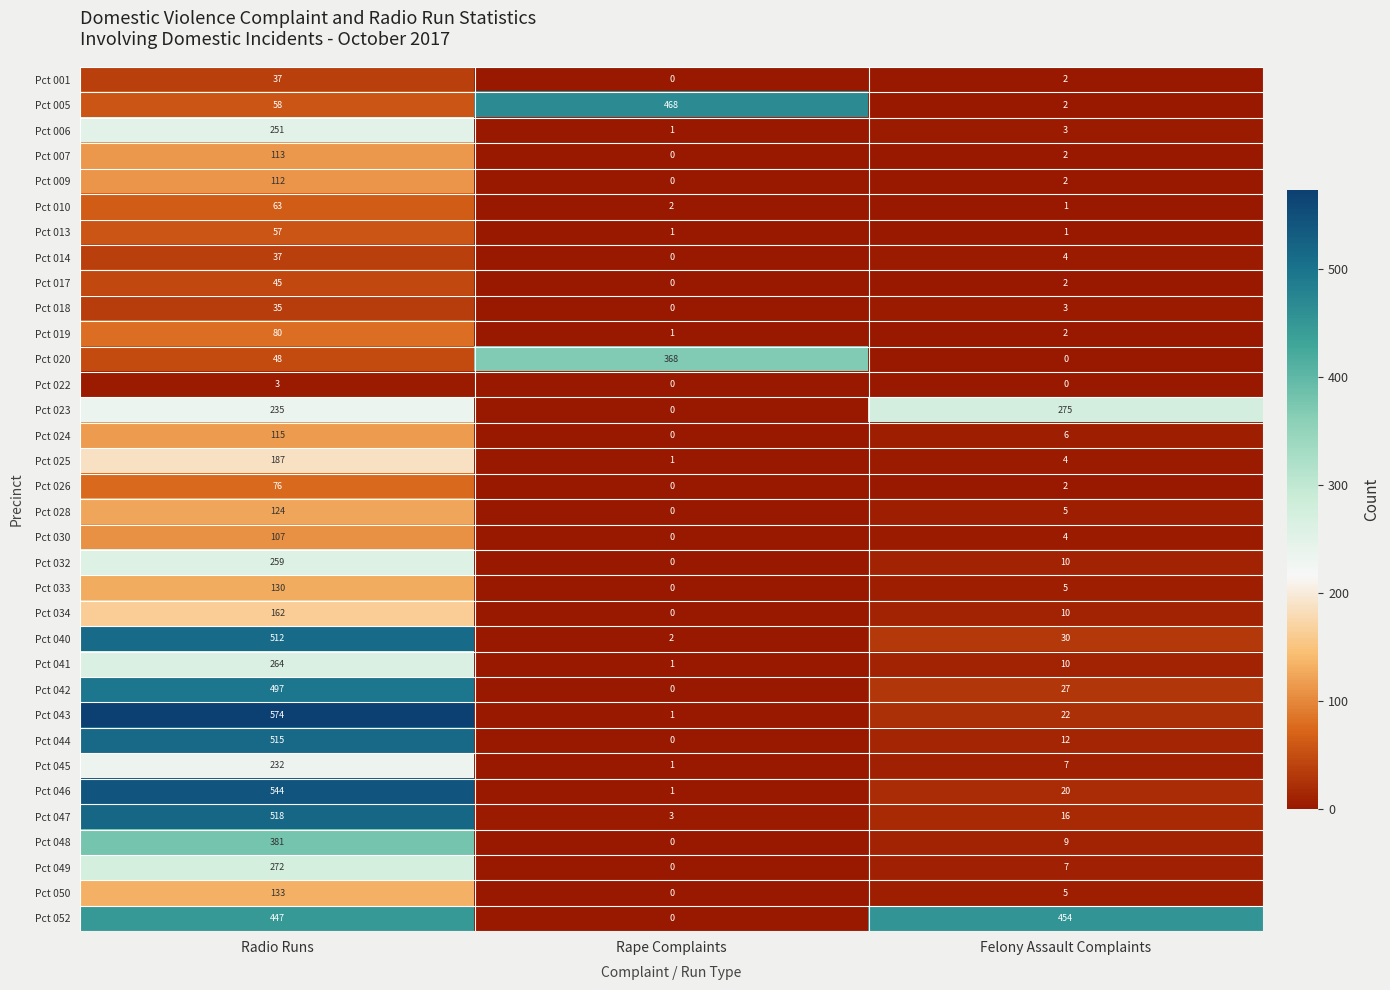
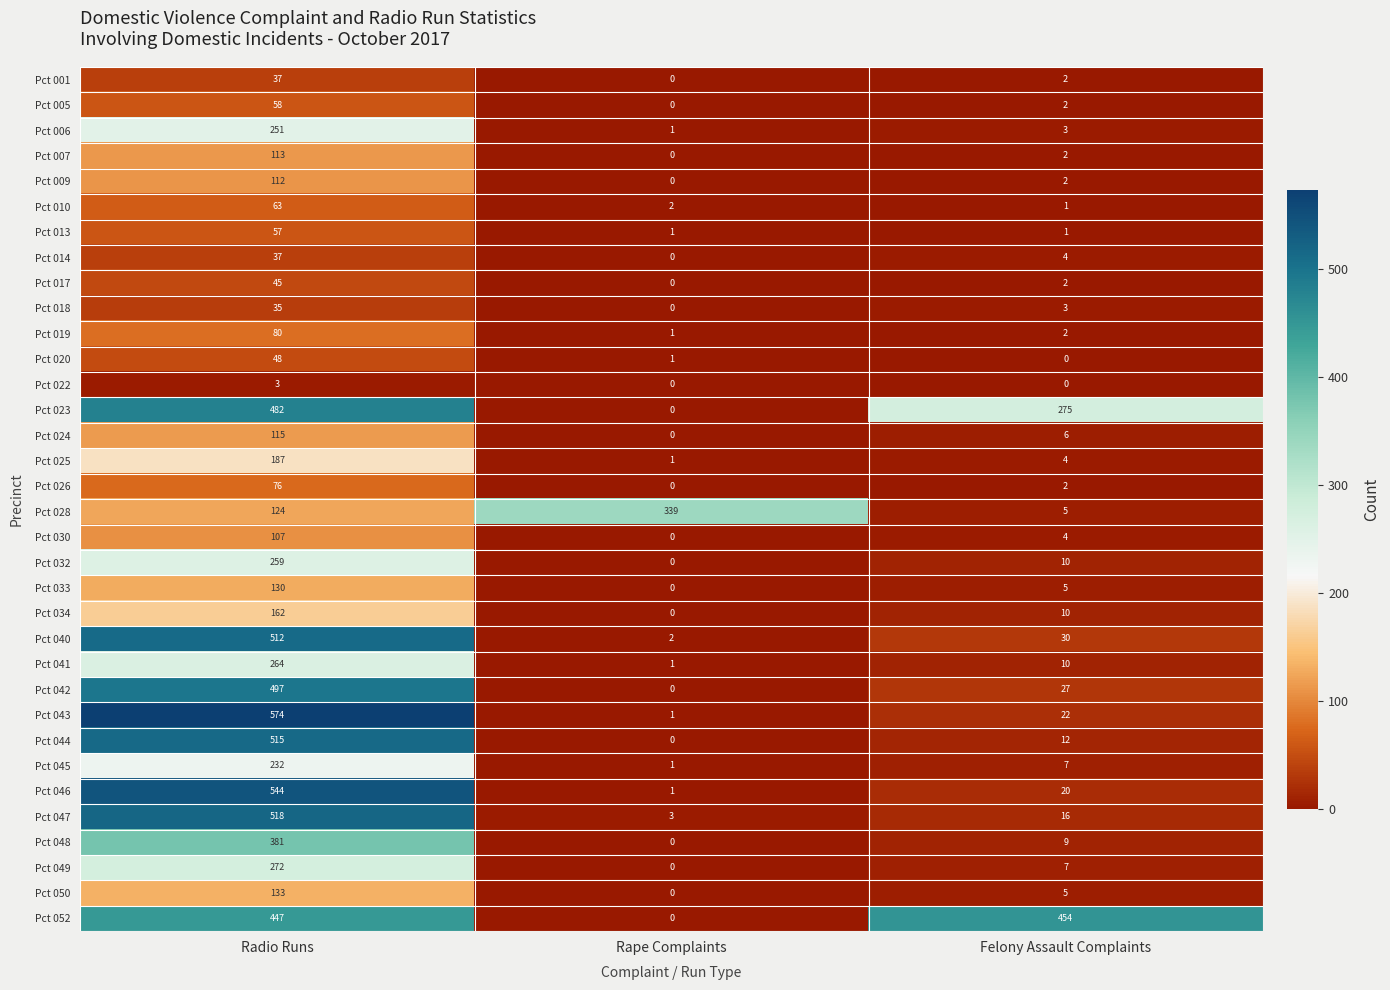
  {
    "Pct 001": {
      "Radio Runs": 37,
      "Rape Complaints": 0,
      "Felony Assault Complaints": 2
    },
    "Pct 005": {
      "Radio Runs": 58,
-     "Rape Complaints": 468,
+     "Rape Complaints": 0,
      "Felony Assault Complaints": 2
    },
    "Pct 006": {
      "Radio Runs": 251,
      "Rape Complaints": 1,
      "Felony Assault Complaints": 3
    },
    "Pct 007": {
      "Radio Runs": 113,
      "Rape Complaints": 0,
      "Felony Assault Complaints": 2
    },
    "Pct 009": {
      "Radio Runs": 112,
      "Rape Complaints": 0,
      "Felony Assault Complaints": 2
    },
    "Pct 010": {
      "Radio Runs": 63,
      "Rape Complaints": 2,
      "Felony Assault Complaints": 1
    },
    "Pct 013": {
      "Radio Runs": 57,
      "Rape Complaints": 1,
      "Felony Assault Complaints": 1
    },
    "Pct 014": {
      "Radio Runs": 37,
      "Rape Complaints": 0,
      "Felony Assault Complaints": 4
    },
    "Pct 017": {
      "Radio Runs": 45,
      "Rape Complaints": 0,
      "Felony Assault Complaints": 2
    },
    "Pct 018": {
      "Radio Runs": 35,
      "Rape Complaints": 0,
      "Felony Assault Complaints": 3
    },
    "Pct 019": {
      "Radio Runs": 80,
      "Rape Complaints": 1,
      "Felony Assault Complaints": 2
    },
    "Pct 020": {
      "Radio Runs": 48,
-     "Rape Complaints": 368,
+     "Rape Complaints": 1,
      "Felony Assault Complaints": 0
    },
    "Pct 022": {
      "Radio Runs": 3,
      "Rape Complaints": 0,
      "Felony Assault Complaints": 0
    },
    "Pct 023": {
-     "Radio Runs": 235,
+     "Radio Runs": 482,
      "Rape Complaints": 0,
      "Felony Assault Complaints": 275
    },
    "Pct 024": {
      "Radio Runs": 115,
      "Rape Complaints": 0,
      "Felony Assault Complaints": 6
    },
    "Pct 025": {
      "Radio Runs": 187,
      "Rape Complaints": 1,
      "Felony Assault Complaints": 4
    },
    "Pct 026": {
      "Radio Runs": 76,
      "Rape Complaints": 0,
      "Felony Assault Complaints": 2
    },
    "Pct 028": {
      "Radio Runs": 124,
-     "Rape Complaints": 0,
+     "Rape Complaints": 339,
      "Felony Assault Complaints": 5
    },
    "Pct 030": {
      "Radio Runs": 107,
      "Rape Complaints": 0,
      "Felony Assault Complaints": 4
    },
    "Pct 032": {
      "Radio Runs": 259,
      "Rape Complaints": 0,
      "Felony Assault Complaints": 10
    },
    "Pct 033": {
      "Radio Runs": 130,
      "Rape Complaints": 0,
      "Felony Assault Complaints": 5
    },
    "Pct 034": {
      "Radio Runs": 162,
      "Rape Complaints": 0,
      "Felony Assault Complaints": 10
    },
    "Pct 040": {
      "Radio Runs": 512,
      "Rape Complaints": 2,
      "Felony Assault Complaints": 30
    },
    "Pct 041": {
      "Radio Runs": 264,
      "Rape Complaints": 1,
      "Felony Assault Complaints": 10
    },
    "Pct 042": {
      "Radio Runs": 497,
      "Rape Complaints": 0,
      "Felony Assault Complaints": 27
    },
    "Pct 043": {
      "Radio Runs": 574,
      "Rape Complaints": 1,
      "Felony Assault Complaints": 22
    },
    "Pct 044": {
      "Radio Runs": 515,
      "Rape Complaints": 0,
      "Felony Assault Complaints": 12
    },
    "Pct 045": {
      "Radio Runs": 232,
      "Rape Complaints": 1,
      "Felony Assault Complaints": 7
    },
    "Pct 046": {
      "Radio Runs": 544,
      "Rape Complaints": 1,
      "Felony Assault Complaints": 20
    },
    "Pct 047": {
      "Radio Runs": 518,
      "Rape Complaints": 3,
      "Felony Assault Complaints": 16
    },
    "Pct 048": {
      "Radio Runs": 381,
      "Rape Complaints": 0,
      "Felony Assault Complaints": 9
    },
    "Pct 049": {
      "Radio Runs": 272,
      "Rape Complaints": 0,
      "Felony Assault Complaints": 7
    },
    "Pct 050": {
      "Radio Runs": 133,
      "Rape Complaints": 0,
      "Felony Assault Complaints": 5
    },
    "Pct 052": {
      "Radio Runs": 447,
      "Rape Complaints": 0,
      "Felony Assault Complaints": 454
    }
  }
